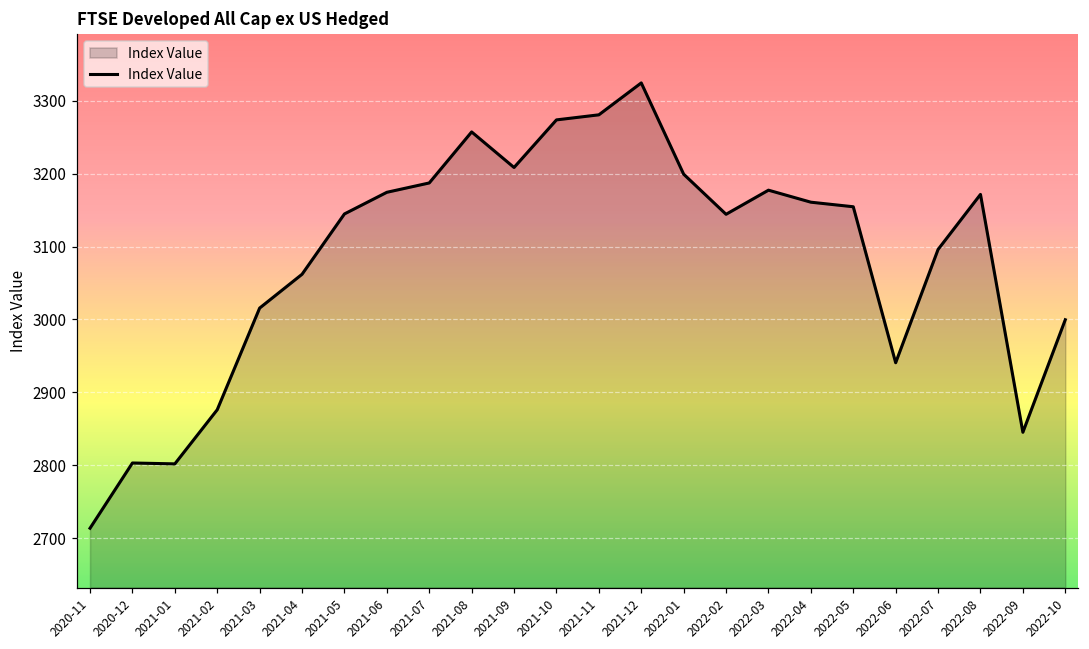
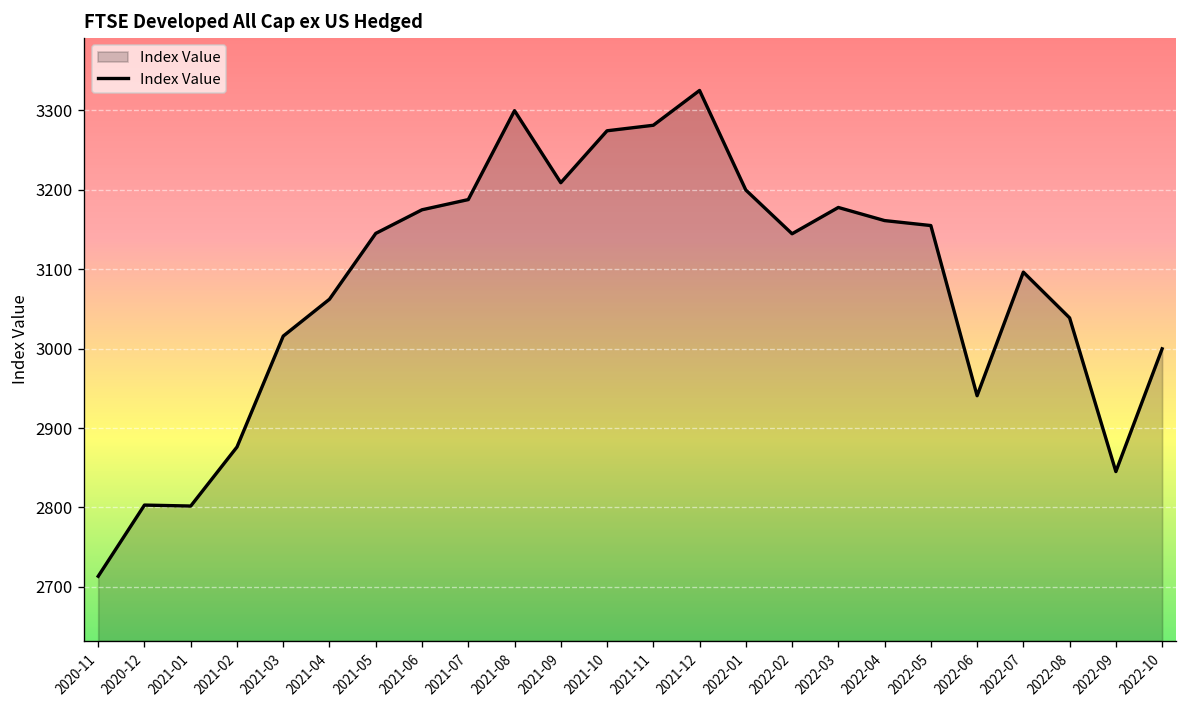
  {
    "2020-11": 2710,
    "2020-12": 2800,
    "2021-01": 2800,
    "2021-02": 2880,
    "2021-03": 3020,
    "2021-04": 3060,
    "2021-05": 3140,
    "2021-06": 3170,
    "2021-07": 3190,
-   "2021-08": 3260,
+   "2021-08": 3300,
    "2021-09": 3210,
    "2021-10": 3270,
    "2021-11": 3280,
    "2021-12": 3320,
    "2022-01": 3200,
    "2022-02": 3140,
    "2022-03": 3180,
    "2022-04": 3160,
    "2022-05": 3150,
    "2022-06": 2940,
    "2022-07": 3100,
-   "2022-08": 3170,
+   "2022-08": 3040,
    "2022-09": 2850,
    "2022-10": 3000
  }
